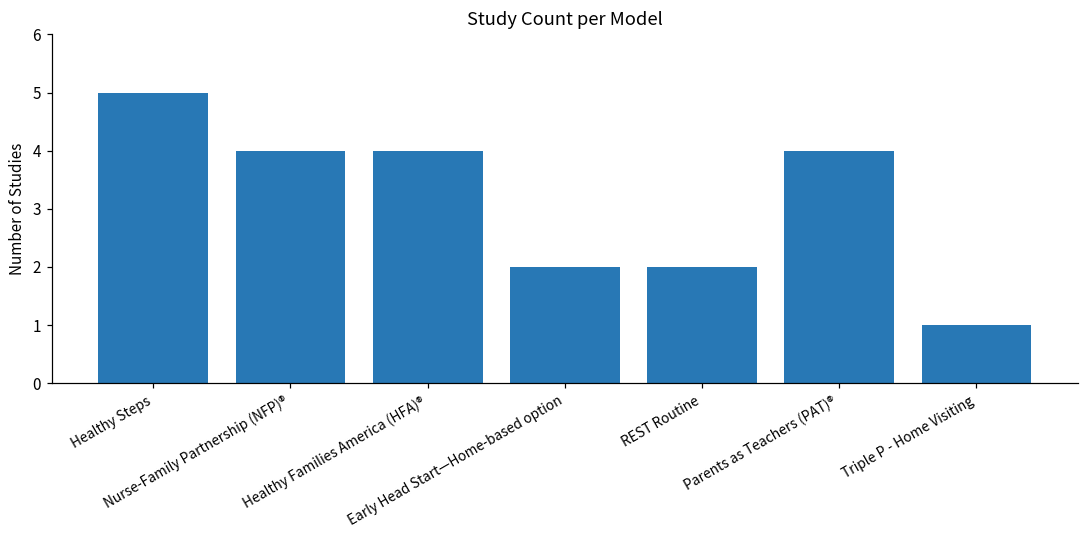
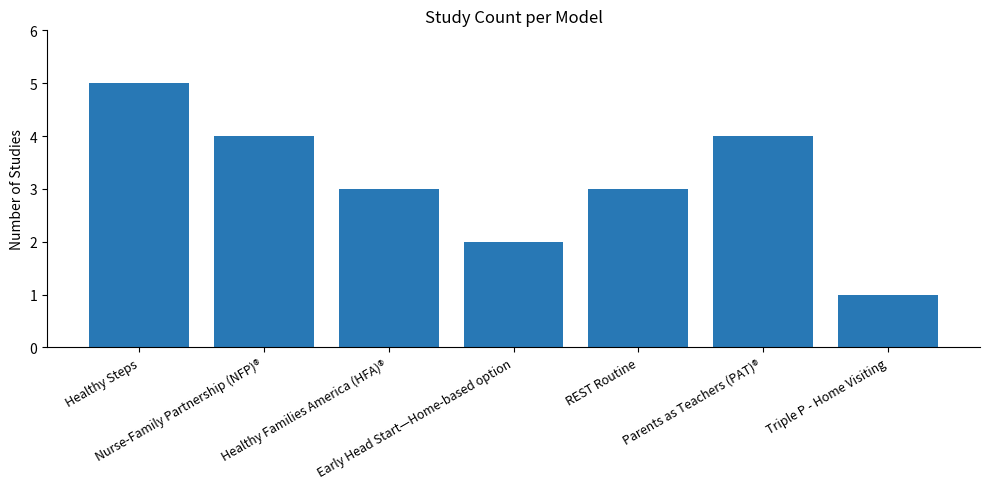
  {
    "Healthy Steps": 5,
    "Nurse-Family Partnership (NFP)®": 4,
-   "Healthy Families America (HFA)®": 4,
+   "Healthy Families America (HFA)®": 3,
    "Early Head Start—Home-based option": 2,
-   "REST Routine": 2,
+   "REST Routine": 3,
    "Parents as Teachers (PAT)®": 4,
    "Triple P - Home Visiting": 1
  }
